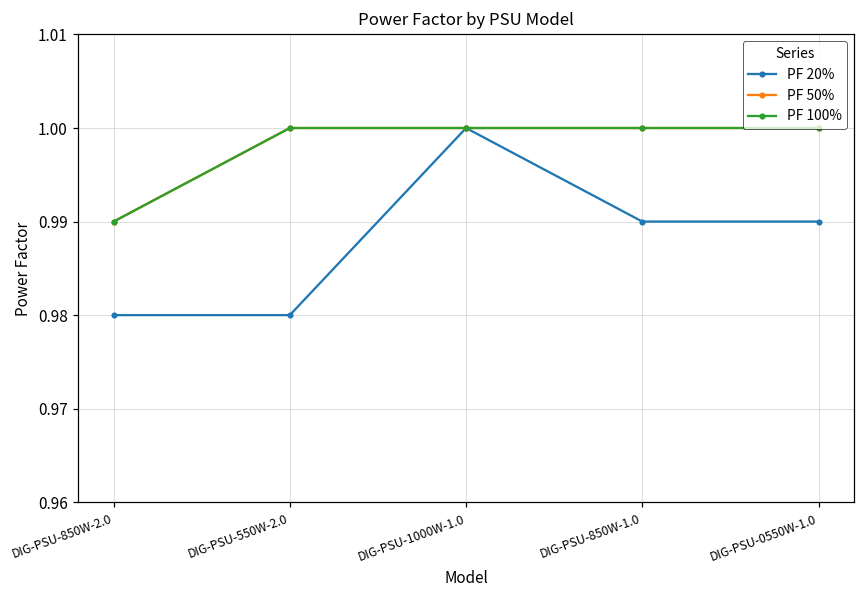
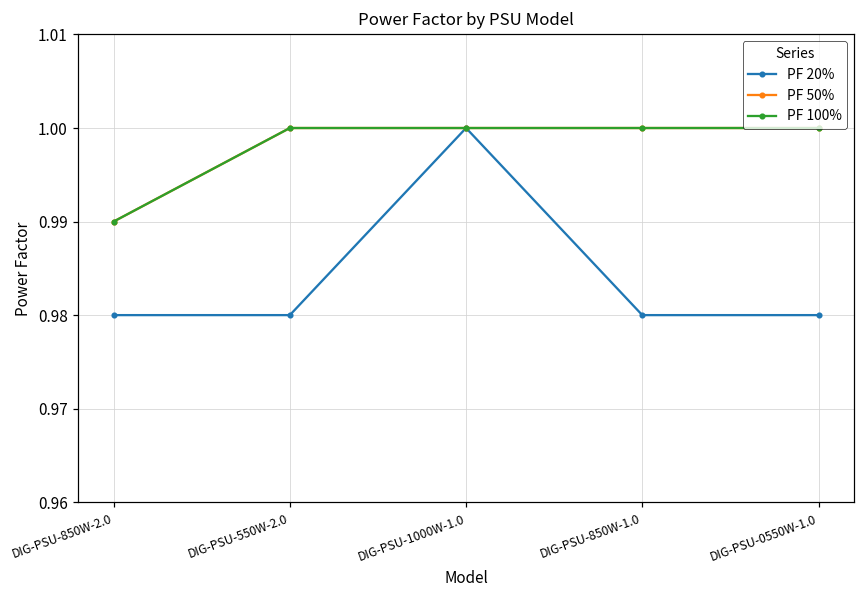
  {
    "PF 20%": {
      "DIG-PSU-850W-2.0": 0.98,
      "DIG-PSU-550W-2.0": 0.98,
-     "DIG-PSU-850W-1.0": 0.99,
-     "DIG-PSU-0550W-1.0": 0.99
+     "DIG-PSU-850W-1.0": 0.98,
+     "DIG-PSU-0550W-1.0": 0.98
    },
    "PF 100%": {
      "DIG-PSU-850W-2.0": 0.99,
      "DIG-PSU-550W-2.0": 1.00,
      "DIG-PSU-850W-1.0": 1.00
    }
  }
